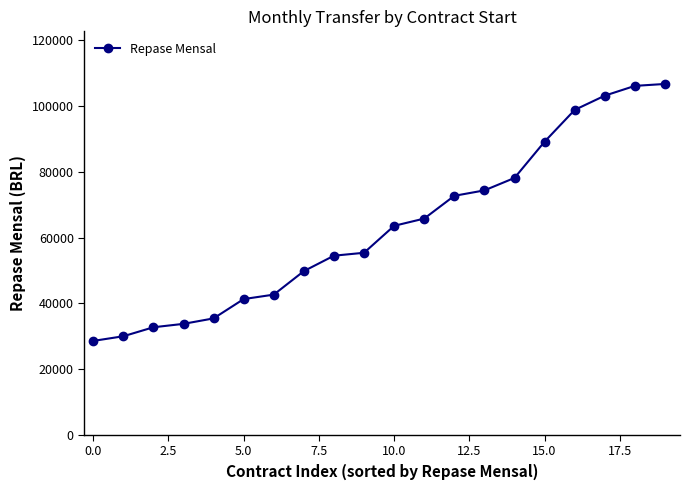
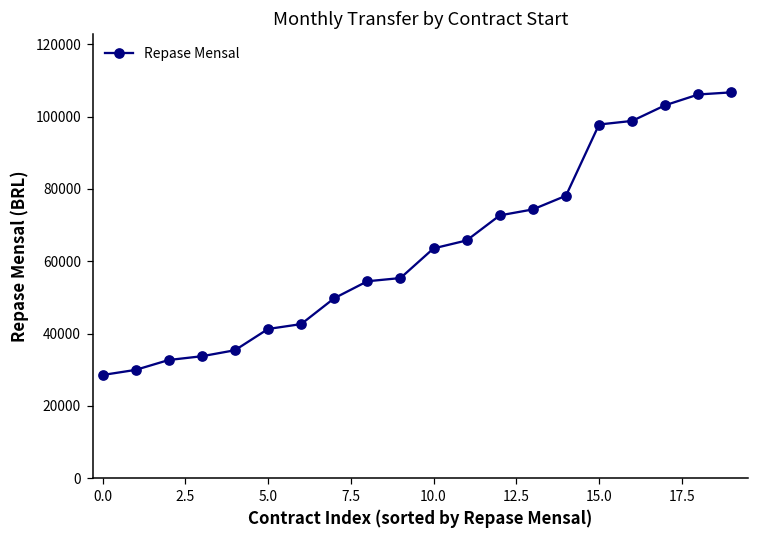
  {
    "0.0": 29000,
    "5.0": 41000,
    "10.0": 64000,
-   "15.0": 89000
+   "15.0": 98000
  }
